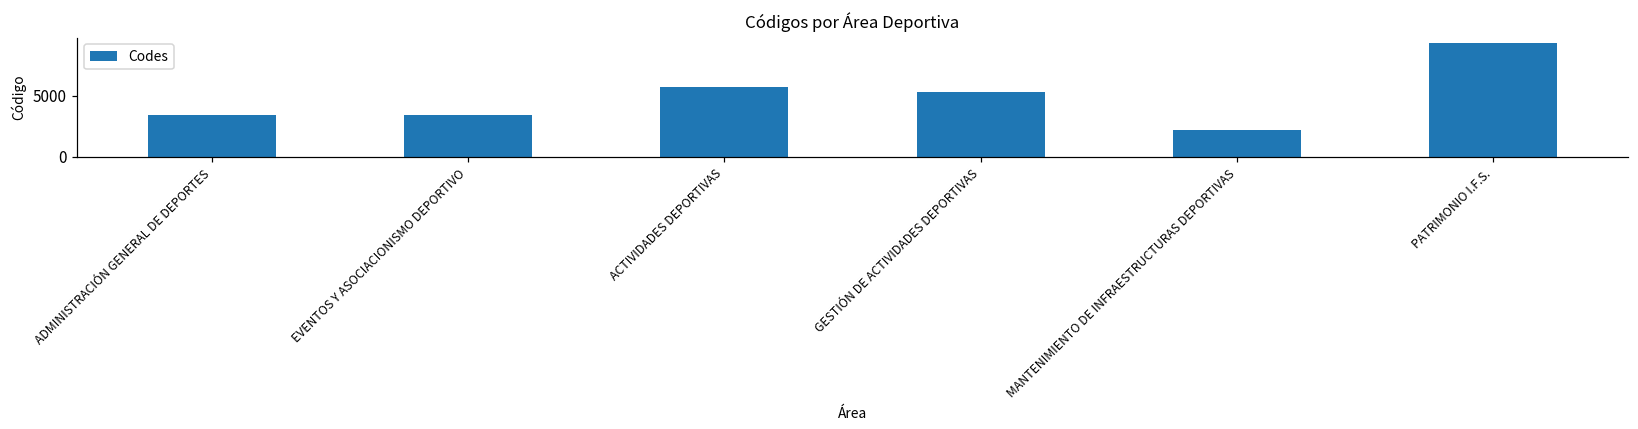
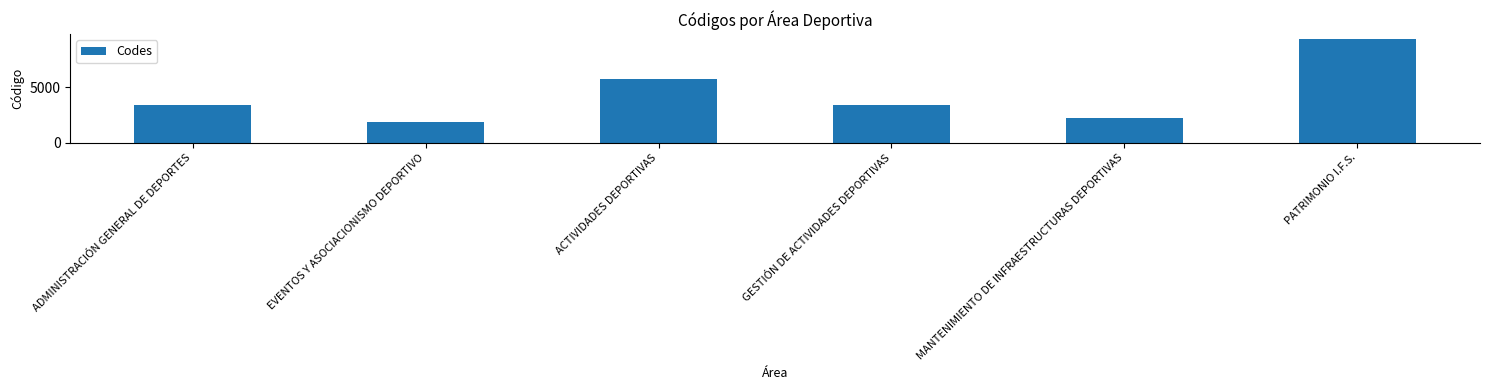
  {
    "ADMINISTRACIÓN GENERAL DE DEPORTES": 3400,
-   "EVENTOS Y ASOCIACIONISMO DEPORTIVO": 3400,
+   "EVENTOS Y ASOCIACIONISMO DEPORTIVO": 1800,
    "ACTIVIDADES DEPORTIVAS": 5700,
-   "GESTIÓN DE ACTIVIDADES DEPORTIVAS": 5300,
+   "GESTIÓN DE ACTIVIDADES DEPORTIVAS": 3400,
    "MANTENIMIENTO DE INFRAESTRUCTURAS DEPORTIVAS": 2200,
    "PATRIMONIO I.F.S.": 9300
  }
